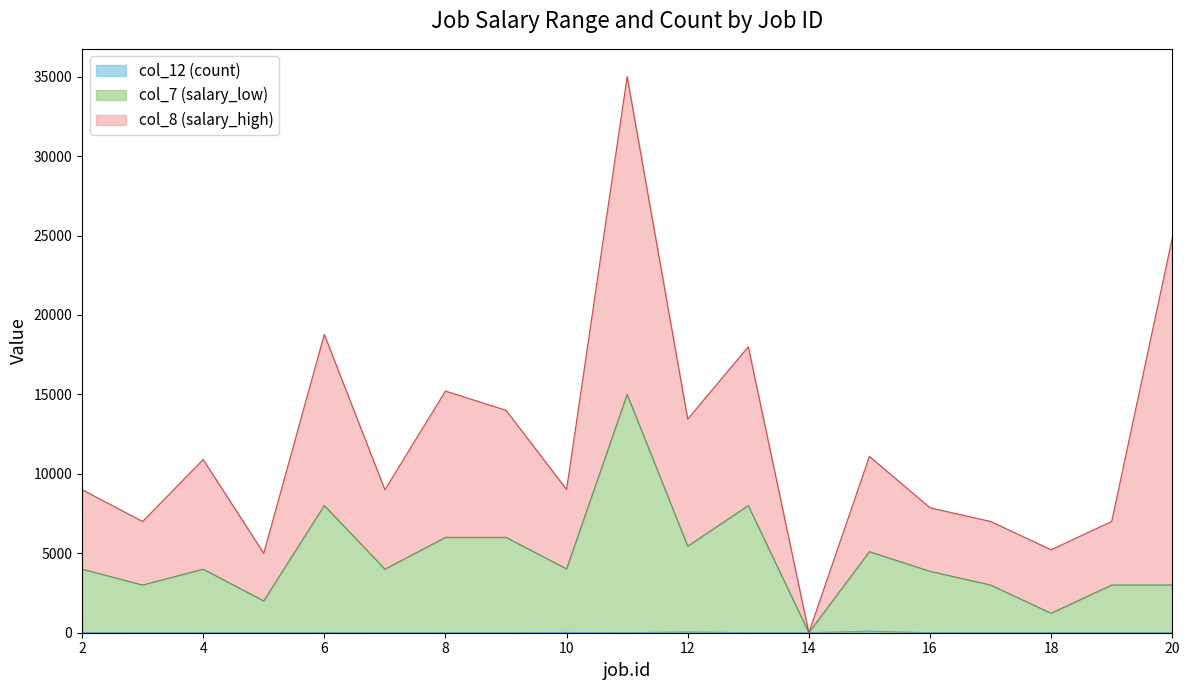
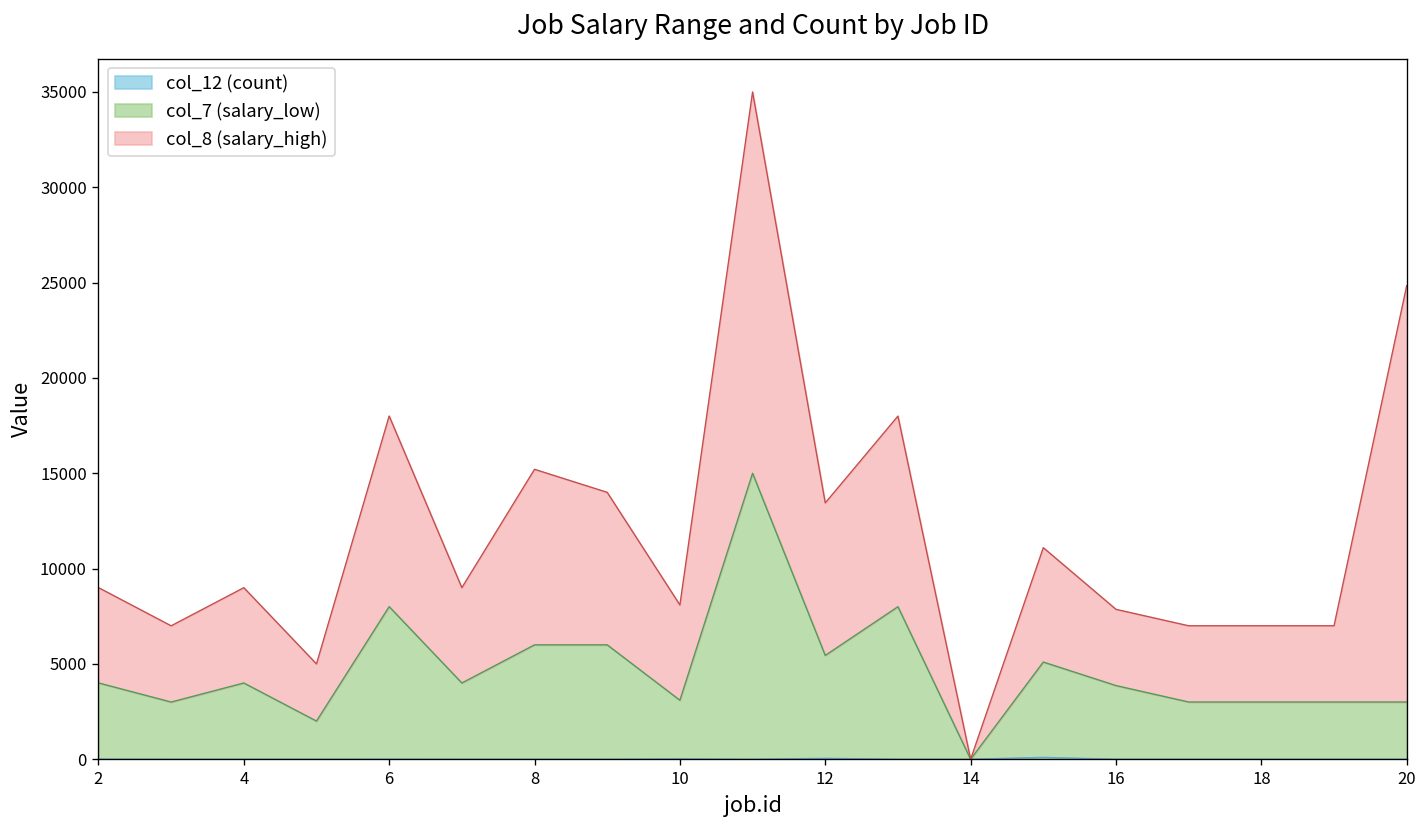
  {
    "col_12 (count)": {
      "2": 0,
      "4": 0,
      "6": 0,
      "8": 0,
      "10": 0,
      "12": 100,
      "16": 0,
      "18": 0,
      "20": 0
    },
    "col_7 (salary_low)": {
      "2": 4000,
      "4": 4000,
      "6": 8000,
      "8": 6000,
-     "10": 4000,
+     "10": 3100,
      "12": 5400,
      "16": 3900,
-     "18": 1200,
+     "18": 3000,
      "20": 3000
    },
    "col_8 (salary_high)": {
      "2": 5000,
-     "4": 6900,
-     "6": 10800,
+     "4": 5000,
+     "6": 10000,
      "8": 9200,
      "10": 5000,
      "12": 8000,
      "16": 4000,
      "18": 4000,
      "20": 21800
    }
  }
